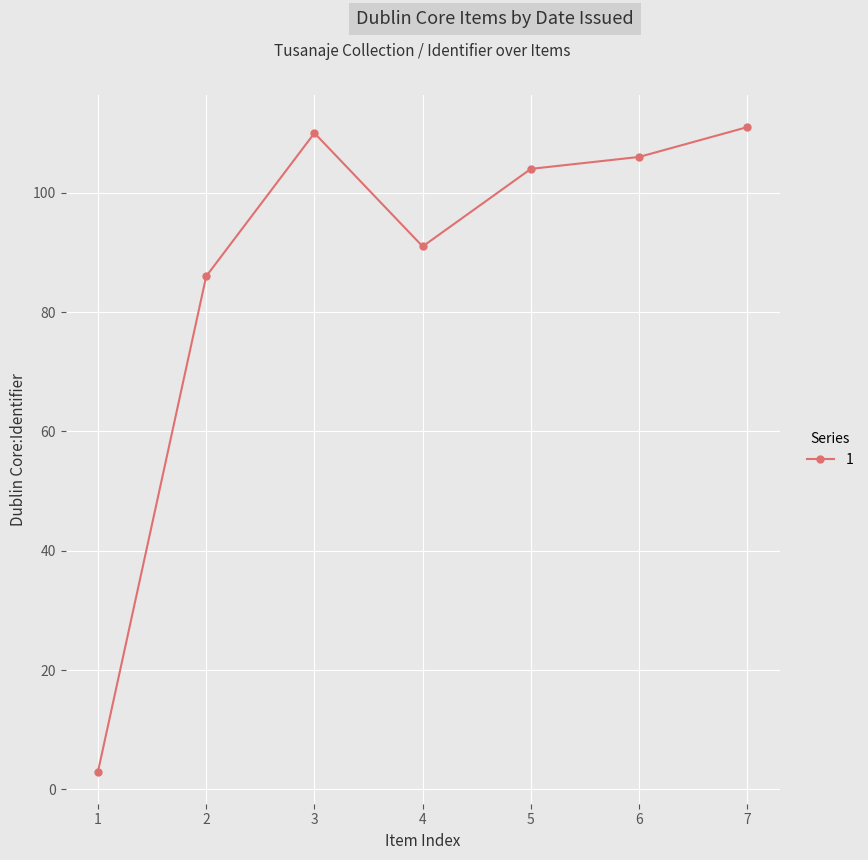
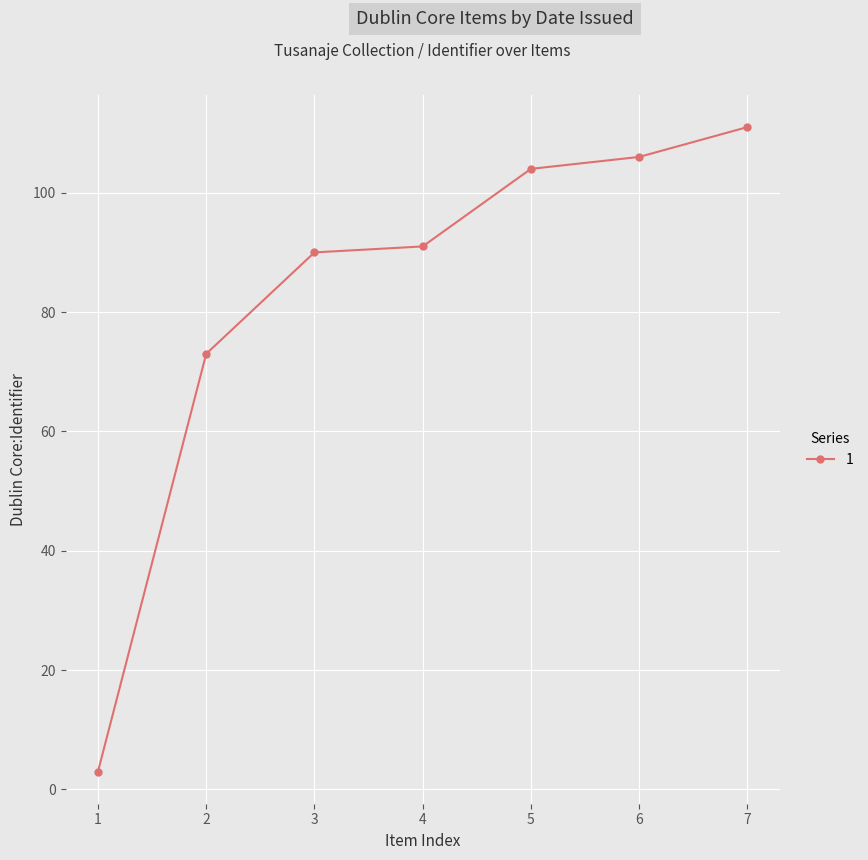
  {
    "1": 3,
-   "2": 86,
-   "3": 110,
+   "2": 73,
+   "3": 90,
    "4": 91,
    "5": 104,
    "6": 106,
    "7": 111
  }
